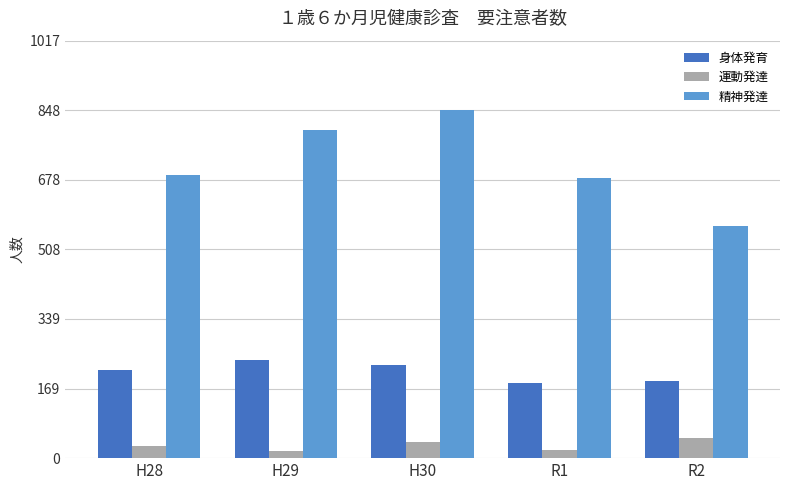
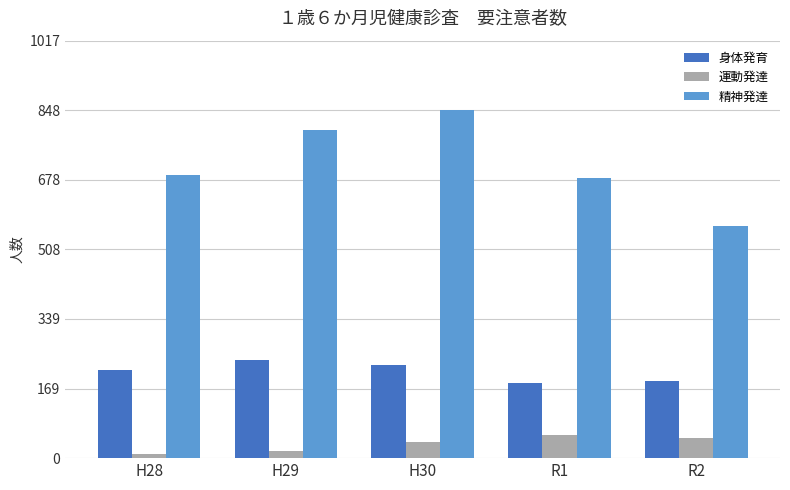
  {
    "運動発達": {
-     "H28": 30,
+     "H28": 10,
      "H29": 20,
      "H30": 40,
-     "R1": 20,
+     "R1": 60,
      "R2": 50
    }
  }
